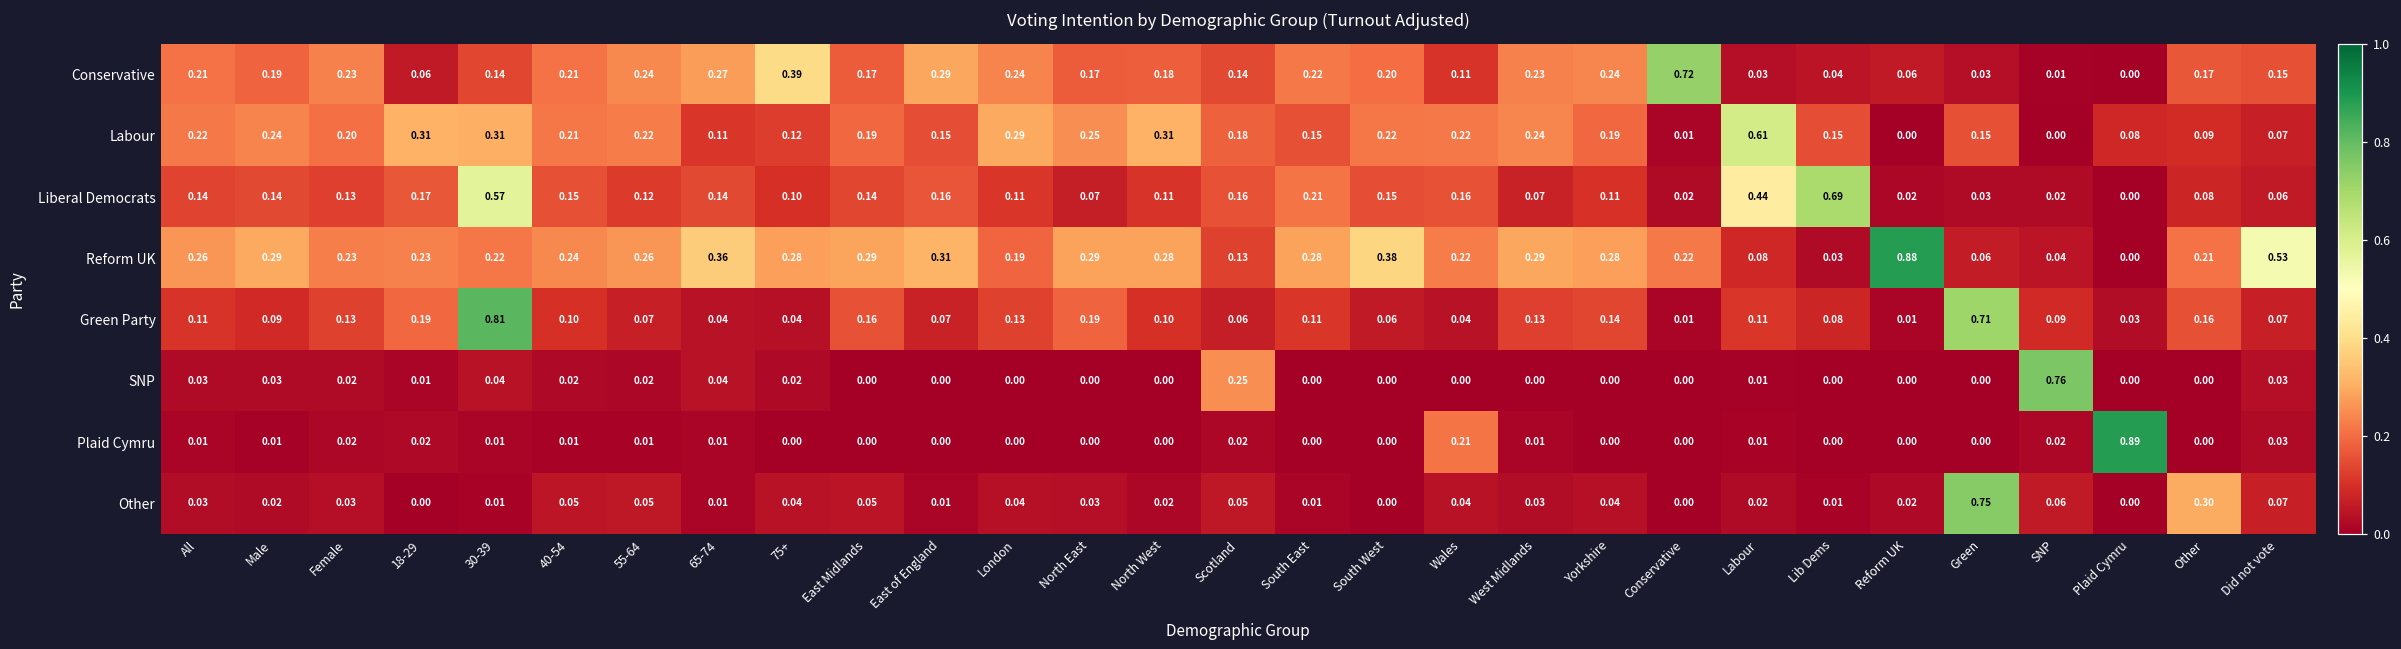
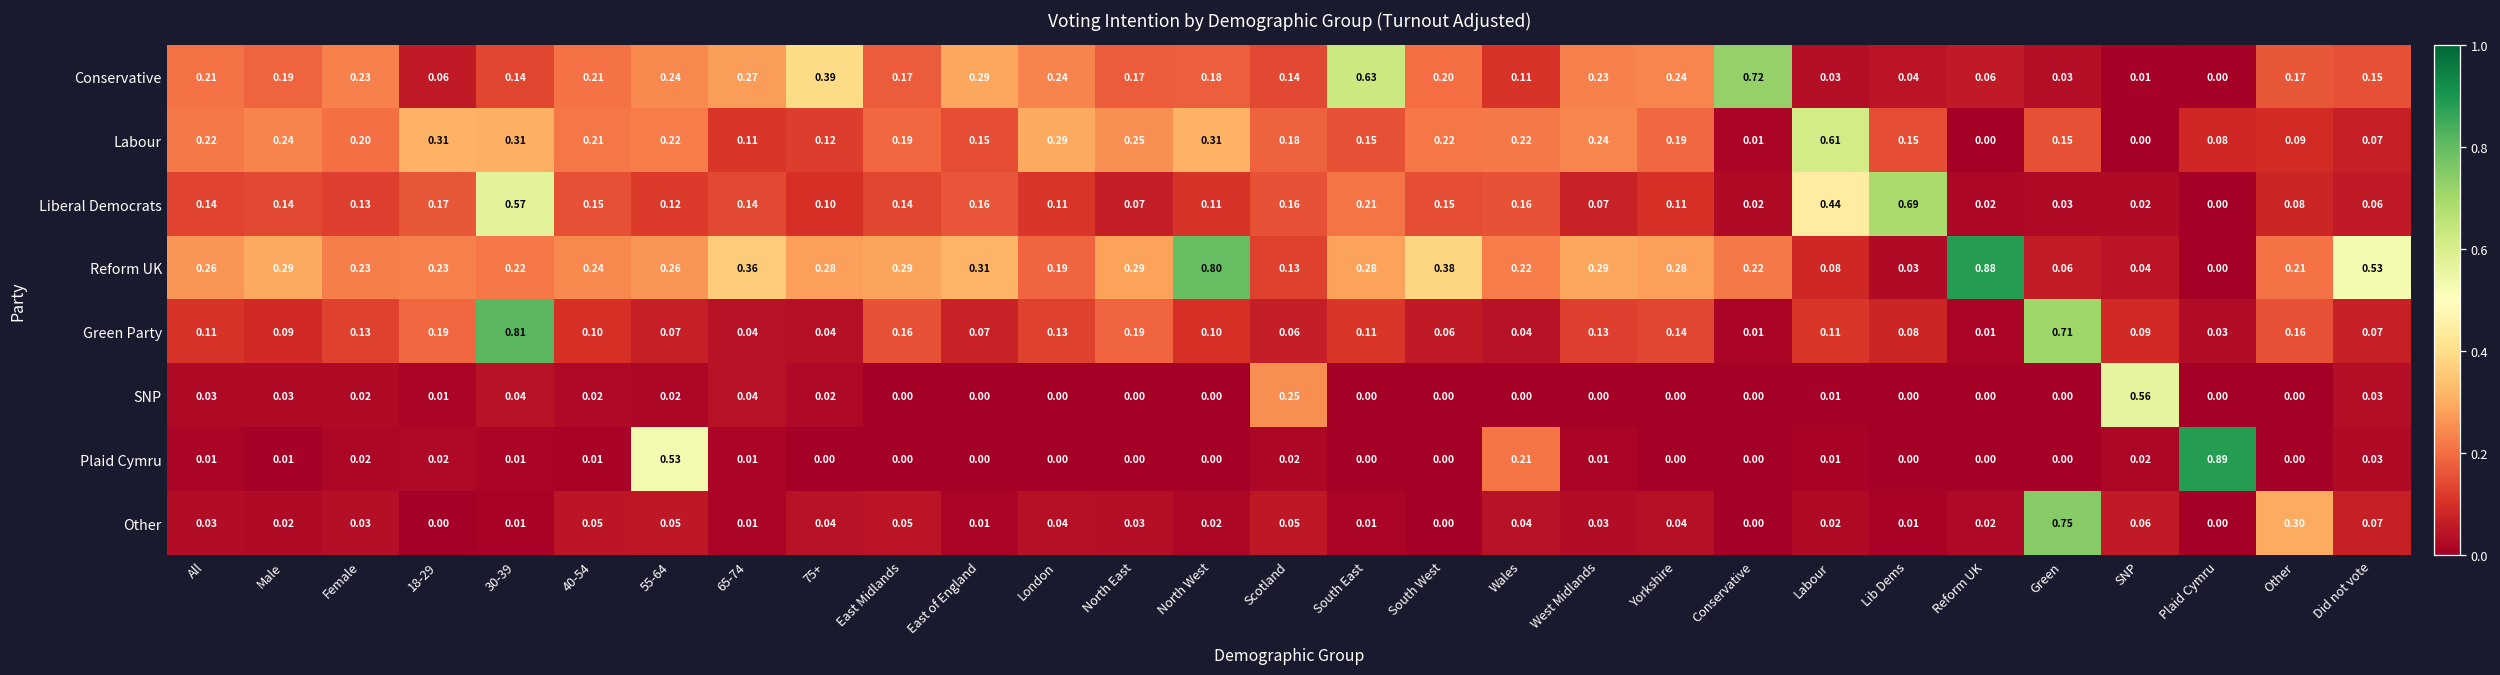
  {
    "Conservative": {
      "All": 0.21,
      "Male": 0.19,
      "Female": 0.23,
      "18-29": 0.06,
      "30-39": 0.14,
      "40-54": 0.21,
      "55-64": 0.24,
      "65-74": 0.27,
      "75+": 0.39,
      "East Midlands": 0.17,
      "East of England": 0.29,
      "London": 0.24,
      "North East": 0.17,
      "North West": 0.18,
      "Scotland": 0.14,
-     "South East": 0.22,
+     "South East": 0.63,
      "South West": 0.20,
      "Wales": 0.11,
      "West Midlands": 0.23,
      "Yorkshire": 0.24,
      "Conservative": 0.72,
      "Labour": 0.03,
      "Lib Dems": 0.04,
      "Reform UK": 0.06,
      "Green": 0.03,
      "SNP": 0.01,
      "Plaid Cymru": 0.00,
      "Other": 0.17,
      "Did not vote": 0.15
    },
    "Reform UK": {
      "All": 0.26,
      "Male": 0.29,
      "Female": 0.23,
      "18-29": 0.23,
      "30-39": 0.22,
      "40-54": 0.24,
      "55-64": 0.26,
      "65-74": 0.36,
      "75+": 0.28,
      "East Midlands": 0.29,
      "East of England": 0.31,
      "London": 0.19,
      "North East": 0.29,
-     "North West": 0.28,
+     "North West": 0.80,
      "Scotland": 0.13,
      "South East": 0.28,
      "South West": 0.38,
      "Wales": 0.22,
      "West Midlands": 0.29,
      "Yorkshire": 0.28,
      "Conservative": 0.22,
      "Labour": 0.08,
      "Lib Dems": 0.03,
      "Reform UK": 0.88,
      "Green": 0.06,
      "SNP": 0.04,
      "Plaid Cymru": 0.00,
      "Other": 0.21,
      "Did not vote": 0.53
    },
    "SNP": {
      "All": 0.03,
      "Male": 0.03,
      "Female": 0.02,
      "18-29": 0.01,
      "30-39": 0.04,
      "40-54": 0.02,
      "55-64": 0.02,
      "65-74": 0.04,
      "75+": 0.02,
      "East Midlands": 0.00,
      "East of England": 0.00,
      "London": 0.00,
      "North East": 0.00,
      "North West": 0.00,
      "Scotland": 0.25,
      "South East": 0.00,
      "South West": 0.00,
      "Wales": 0.00,
      "West Midlands": 0.00,
      "Yorkshire": 0.00,
      "Conservative": 0.00,
      "Labour": 0.01,
      "Lib Dems": 0.00,
      "Reform UK": 0.00,
      "Green": 0.00,
-     "SNP": 0.76,
+     "SNP": 0.56,
      "Plaid Cymru": 0.00,
      "Other": 0.00,
      "Did not vote": 0.03
    },
    "Plaid Cymru": {
      "All": 0.01,
      "Male": 0.01,
      "Female": 0.02,
      "18-29": 0.02,
      "30-39": 0.01,
      "40-54": 0.01,
-     "55-64": 0.01,
+     "55-64": 0.53,
      "65-74": 0.01,
      "75+": 0.00,
      "East Midlands": 0.00,
      "East of England": 0.00,
      "London": 0.00,
      "North East": 0.00,
      "North West": 0.00,
      "Scotland": 0.02,
      "South East": 0.00,
      "South West": 0.00,
      "Wales": 0.21,
      "West Midlands": 0.01,
      "Yorkshire": 0.00,
      "Conservative": 0.00,
      "Labour": 0.01,
      "Lib Dems": 0.00,
      "Reform UK": 0.00,
      "Green": 0.00,
      "SNP": 0.02,
      "Plaid Cymru": 0.89,
      "Other": 0.00,
      "Did not vote": 0.03
    }
  }
